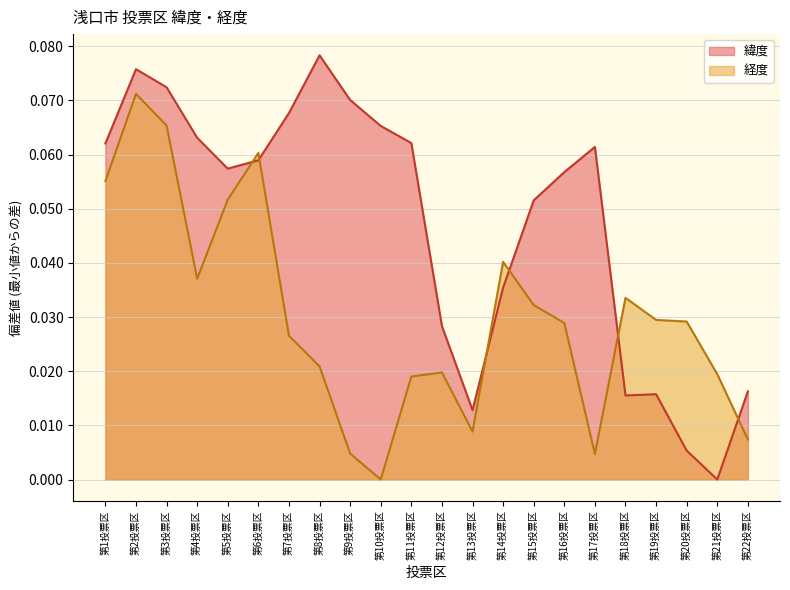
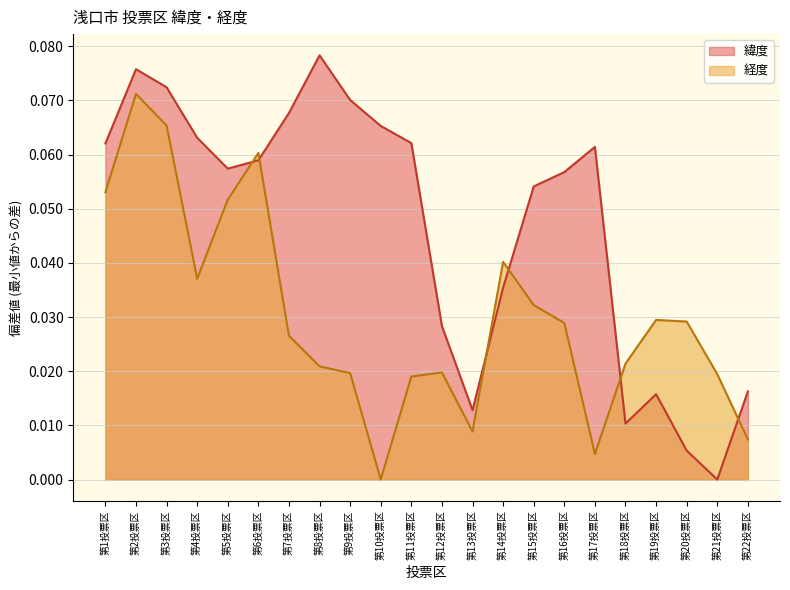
  {
    "緯度": {
      "第1投票区": 0.062,
      "第2投票区": 0.076,
      "第3投票区": 0.072,
      "第4投票区": 0.063,
      "第5投票区": 0.057,
      "第6投票区": 0.059,
      "第7投票区": 0.068,
      "第8投票区": 0.078,
      "第9投票区": 0.070,
      "第10投票区": 0.065,
      "第11投票区": 0.062,
      "第12投票区": 0.028,
      "第13投票区": 0.013,
      "第14投票区": 0.035,
-     "第15投票区": 0.052,
+     "第15投票区": 0.054,
      "第16投票区": 0.057,
      "第17投票区": 0.061,
-     "第18投票区": 0.016,
+     "第18投票区": 0.010,
      "第19投票区": 0.016,
      "第20投票区": 0.005,
      "第21投票区": 0.000,
      "第22投票区": 0.016
    },
    "経度": {
-     "第1投票区": 0.055,
+     "第1投票区": 0.053,
      "第2投票区": 0.071,
      "第3投票区": 0.065,
      "第4投票区": 0.037,
      "第5投票区": 0.052,
      "第6投票区": 0.060,
      "第7投票区": 0.027,
      "第8投票区": 0.021,
-     "第9投票区": 0.005,
+     "第9投票区": 0.020,
      "第10投票区": 0.000,
      "第11投票区": 0.019,
      "第12投票区": 0.020,
      "第13投票区": 0.009,
      "第14投票区": 0.040,
      "第15投票区": 0.032,
      "第16投票区": 0.029,
      "第17投票区": 0.005,
-     "第18投票区": 0.034,
+     "第18投票区": 0.021,
      "第19投票区": 0.029,
      "第20投票区": 0.029,
      "第21投票区": 0.019,
      "第22投票区": 0.007
    }
  }
